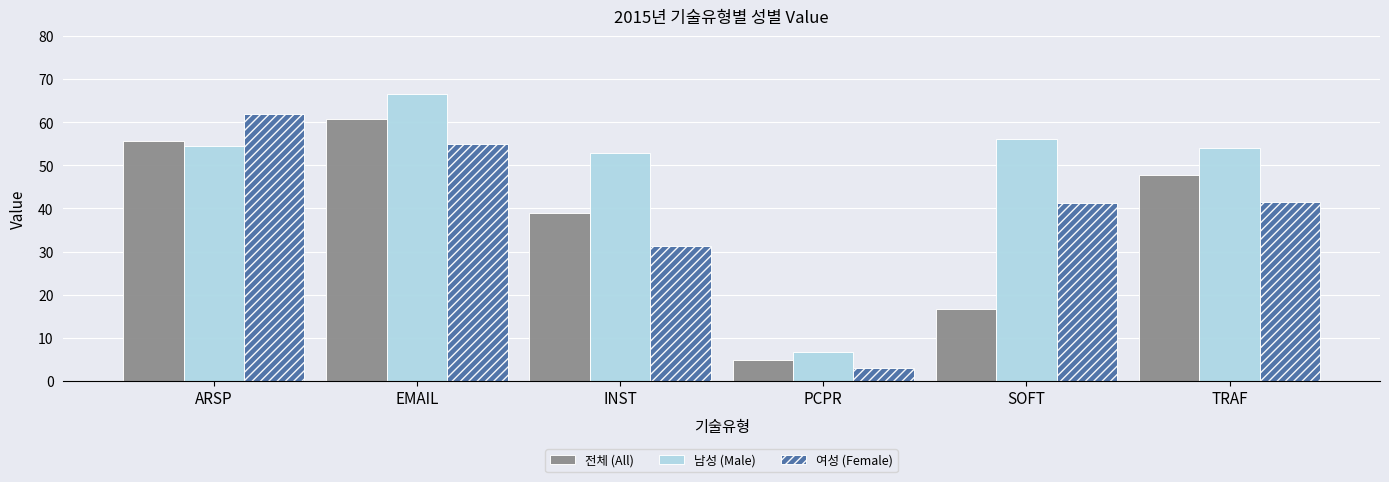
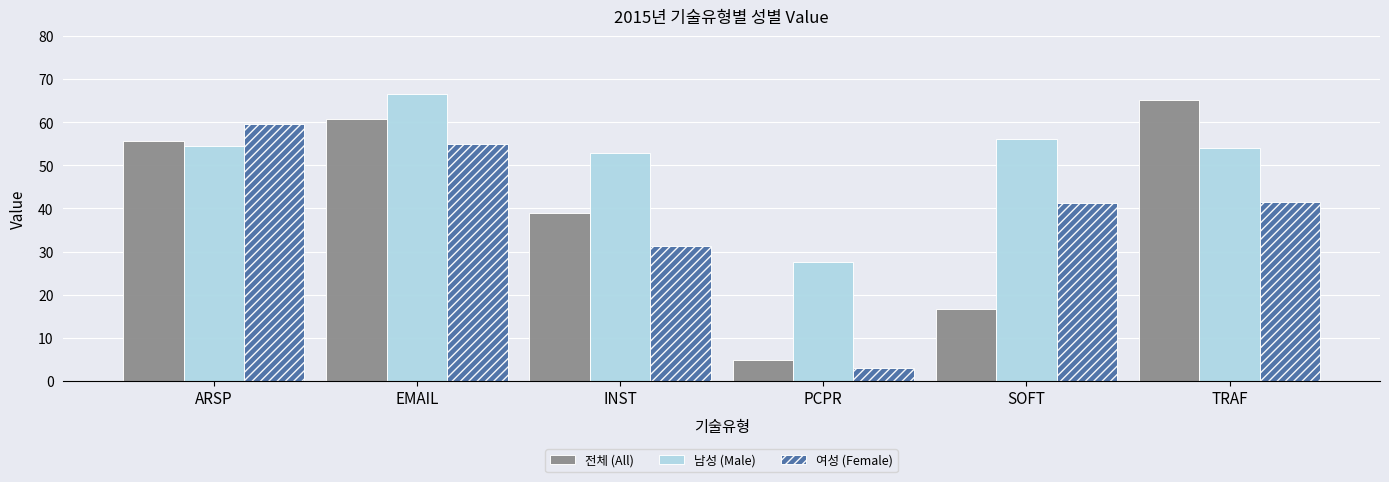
  {
    "전체 (All)": {
      "ARSP": 56,
      "EMAIL": 61,
      "INST": 39,
      "PCPR": 5,
      "SOFT": 17,
-     "TRAF": 48
+     "TRAF": 65
    },
    "남성 (Male)": {
      "ARSP": 54,
      "EMAIL": 67,
      "INST": 53,
-     "PCPR": 7,
+     "PCPR": 28,
      "SOFT": 56,
      "TRAF": 54
    },
    "여성 (Female)": {
-     "ARSP": 62,
+     "ARSP": 60,
      "EMAIL": 55,
      "INST": 31,
      "PCPR": 3,
      "SOFT": 41,
      "TRAF": 42
    }
  }
